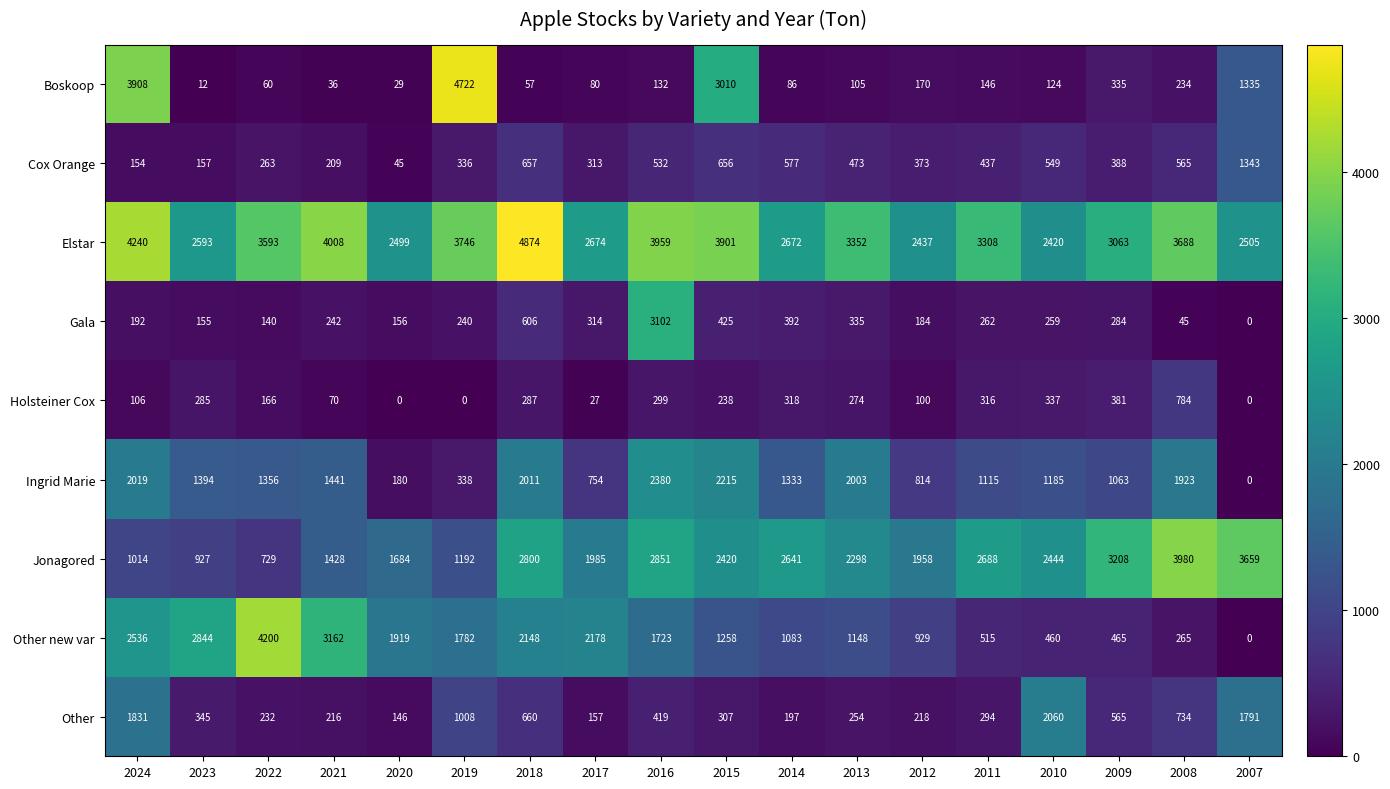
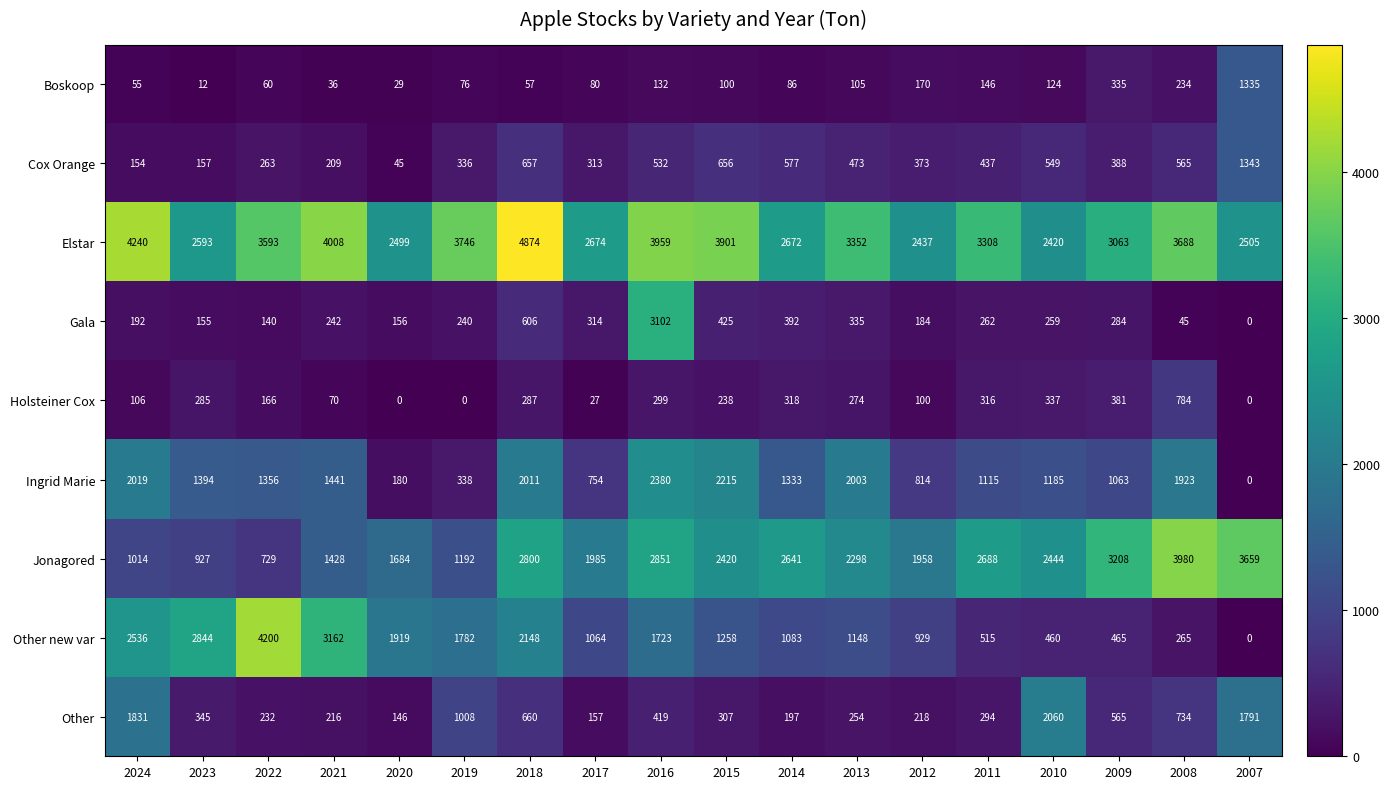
  {
    "Boskoop": {
-     "2024": 3908,
+     "2024": 55,
      "2023": 12,
      "2022": 60,
      "2021": 36,
      "2020": 29,
-     "2019": 4722,
+     "2019": 76,
      "2018": 57,
      "2017": 80,
      "2016": 132,
-     "2015": 3010,
+     "2015": 100,
      "2014": 86,
      "2013": 105,
      "2012": 170,
      "2011": 146,
      "2010": 124,
      "2009": 335,
      "2008": 234,
      "2007": 1335
    },
    "Cox Orange": {
      "2024": 154,
      "2023": 157,
      "2022": 263,
      "2021": 209,
      "2020": 45,
      "2019": 336,
      "2018": 657,
      "2017": 313,
      "2016": 532,
      "2015": 656,
      "2014": 577,
      "2013": 473,
      "2012": 373,
      "2011": 437,
      "2010": 549,
      "2009": 388,
      "2008": 565,
      "2007": 1343
    },
    "Elstar": {
      "2024": 4240,
      "2023": 2593,
      "2022": 3593,
      "2021": 4008,
      "2020": 2499,
      "2019": 3746,
      "2018": 4874,
      "2017": 2674,
      "2016": 3959,
      "2015": 3901,
      "2014": 2672,
      "2013": 3352,
      "2012": 2437,
      "2011": 3308,
      "2010": 2420,
      "2009": 3063,
      "2008": 3688,
      "2007": 2505
    },
    "Gala": {
      "2024": 192,
      "2023": 155,
      "2022": 140,
      "2021": 242,
      "2020": 156,
      "2019": 240,
      "2018": 606,
      "2017": 314,
      "2016": 3102,
      "2015": 425,
      "2014": 392,
      "2013": 335,
      "2012": 184,
      "2011": 262,
      "2010": 259,
      "2009": 284,
      "2008": 45,
      "2007": 0
    },
    "Holsteiner Cox": {
      "2024": 106,
      "2023": 285,
      "2022": 166,
      "2021": 70,
      "2020": 0,
      "2019": 0,
      "2018": 287,
      "2017": 27,
      "2016": 299,
      "2015": 238,
      "2014": 318,
      "2013": 274,
      "2012": 100,
      "2011": 316,
      "2010": 337,
      "2009": 381,
      "2008": 784,
      "2007": 0
    },
    "Ingrid Marie": {
      "2024": 2019,
      "2023": 1394,
      "2022": 1356,
      "2021": 1441,
      "2020": 180,
      "2019": 338,
      "2018": 2011,
      "2017": 754,
      "2016": 2380,
      "2015": 2215,
      "2014": 1333,
      "2013": 2003,
      "2012": 814,
      "2011": 1115,
      "2010": 1185,
      "2009": 1063,
      "2008": 1923,
      "2007": 0
    },
    "Jonagored": {
      "2024": 1014,
      "2023": 927,
      "2022": 729,
      "2021": 1428,
      "2020": 1684,
      "2019": 1192,
      "2018": 2800,
      "2017": 1985,
      "2016": 2851,
      "2015": 2420,
      "2014": 2641,
      "2013": 2298,
      "2012": 1958,
      "2011": 2688,
      "2010": 2444,
      "2009": 3208,
      "2008": 3980,
      "2007": 3659
    },
    "Other new var": {
      "2024": 2536,
      "2023": 2844,
      "2022": 4200,
      "2021": 3162,
      "2020": 1919,
      "2019": 1782,
      "2018": 2148,
-     "2017": 2178,
+     "2017": 1064,
      "2016": 1723,
      "2015": 1258,
      "2014": 1083,
      "2013": 1148,
      "2012": 929,
      "2011": 515,
      "2010": 460,
      "2009": 465,
      "2008": 265,
      "2007": 0
    },
    "Other": {
      "2024": 1831,
      "2023": 345,
      "2022": 232,
      "2021": 216,
      "2020": 146,
      "2019": 1008,
      "2018": 660,
      "2017": 157,
      "2016": 419,
      "2015": 307,
      "2014": 197,
      "2013": 254,
      "2012": 218,
      "2011": 294,
      "2010": 2060,
      "2009": 565,
      "2008": 734,
      "2007": 1791
    }
  }
